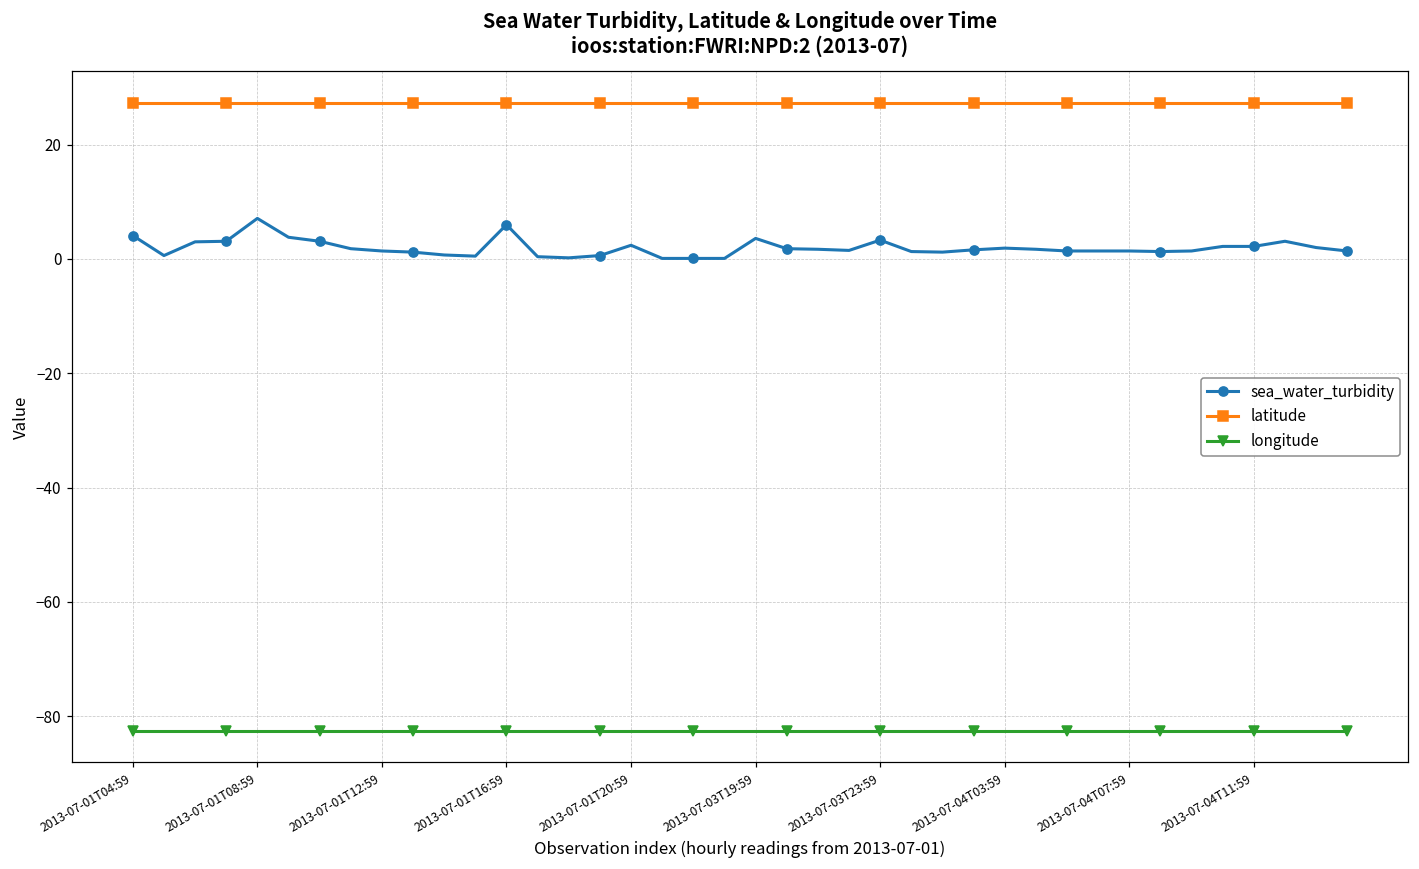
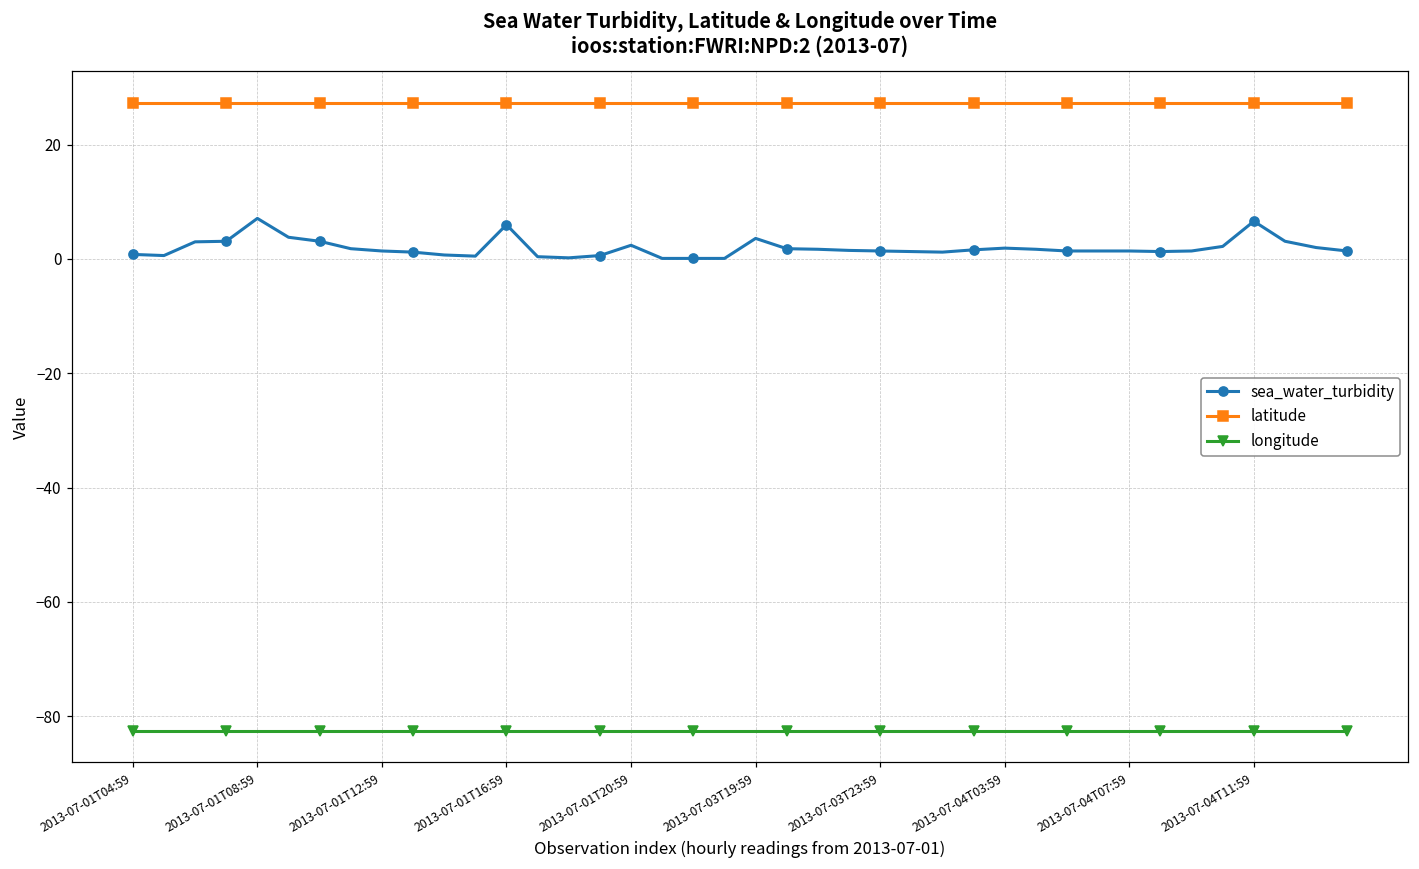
  {
    "sea_water_turbidity": {
-     "2013-07-01T04:59": 4,
+     "2013-07-01T04:59": 1,
      "2013-07-01T08:59": 7,
      "2013-07-01T12:59": 1,
      "2013-07-01T16:59": 6,
      "2013-07-01T20:59": 2,
      "2013-07-03T19:59": 4,
-     "2013-07-03T23:59": 3,
+     "2013-07-03T23:59": 1,
      "2013-07-04T03:59": 2,
      "2013-07-04T07:59": 1,
-     "2013-07-04T11:59": 2
+     "2013-07-04T11:59": 7
    },
    "latitude": {
      "2013-07-01T04:59": 27,
      "2013-07-01T08:59": 27,
      "2013-07-01T12:59": 27,
      "2013-07-01T16:59": 27,
      "2013-07-01T20:59": 27,
      "2013-07-03T19:59": 27,
      "2013-07-03T23:59": 27,
      "2013-07-04T03:59": 27,
      "2013-07-04T07:59": 27,
      "2013-07-04T11:59": 27
    },
    "longitude": {
      "2013-07-01T04:59": -83,
      "2013-07-01T08:59": -83,
      "2013-07-01T12:59": -83,
      "2013-07-01T16:59": -83,
      "2013-07-01T20:59": -83,
      "2013-07-03T19:59": -83,
      "2013-07-03T23:59": -83,
      "2013-07-04T03:59": -83,
      "2013-07-04T07:59": -83,
      "2013-07-04T11:59": -83
    }
  }
